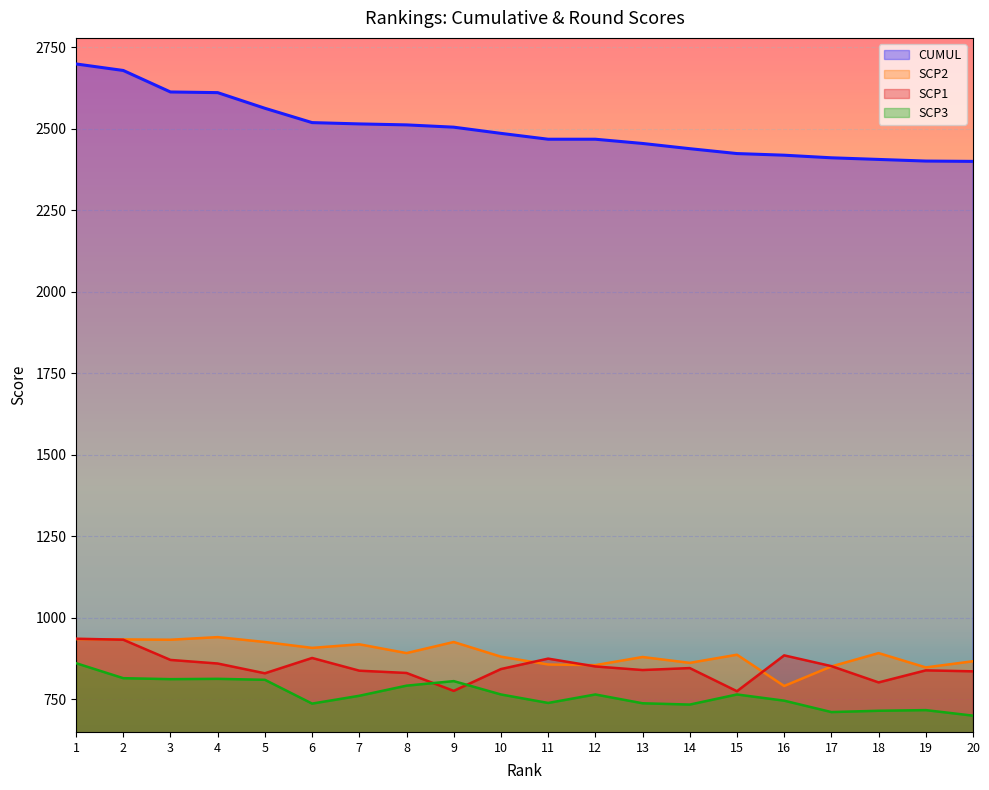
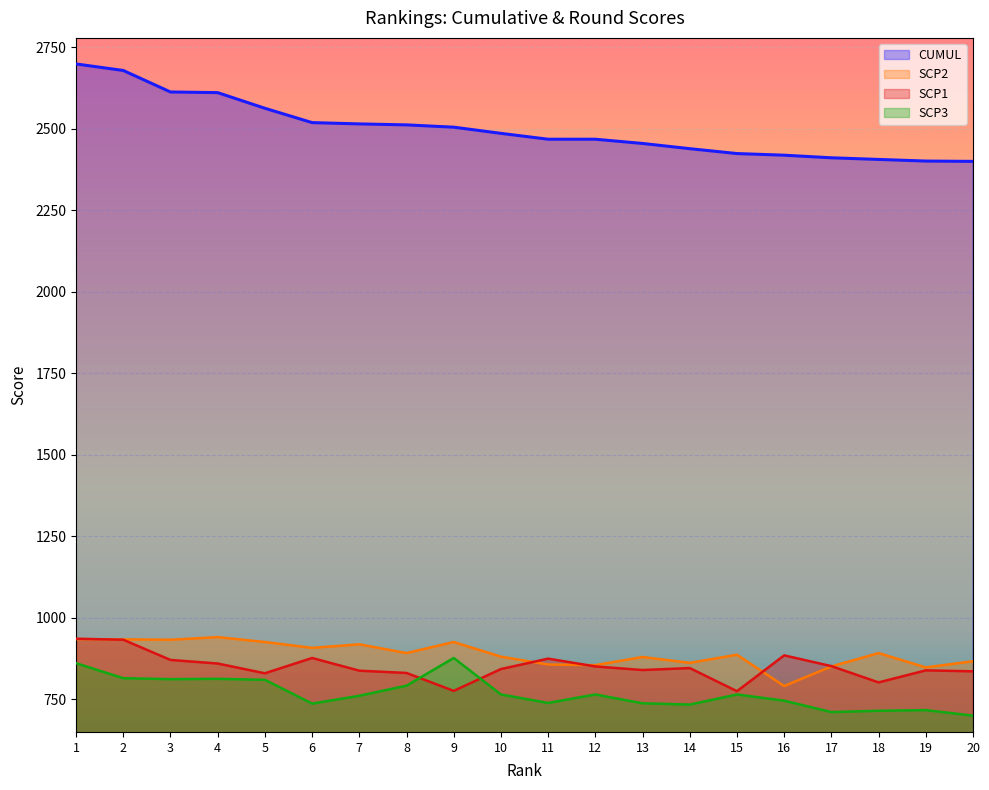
  {
    "CUMUL": {
      "1": 2700,
      "2": 2680,
      "3": 2610,
      "4": 2610,
      "5": 2560,
      "6": 2520,
      "7": 2520,
      "8": 2510,
      "9": 2510,
      "10": 2490,
      "11": 2470,
      "12": 2470,
      "13": 2460,
      "14": 2440,
      "15": 2420,
      "16": 2420,
      "17": 2410,
      "18": 2410,
      "19": 2400,
      "20": 2400
    },
    "SCP3": {
      "1": 860,
      "2": 810,
      "3": 810,
      "4": 810,
      "5": 810,
      "6": 740,
      "7": 760,
      "8": 790,
-     "9": 810,
+     "9": 880,
      "10": 760,
      "11": 740,
      "12": 760,
      "13": 740,
      "14": 730,
      "15": 760,
      "16": 750,
      "17": 710,
      "18": 710,
      "19": 720,
      "20": 700
    }
  }
